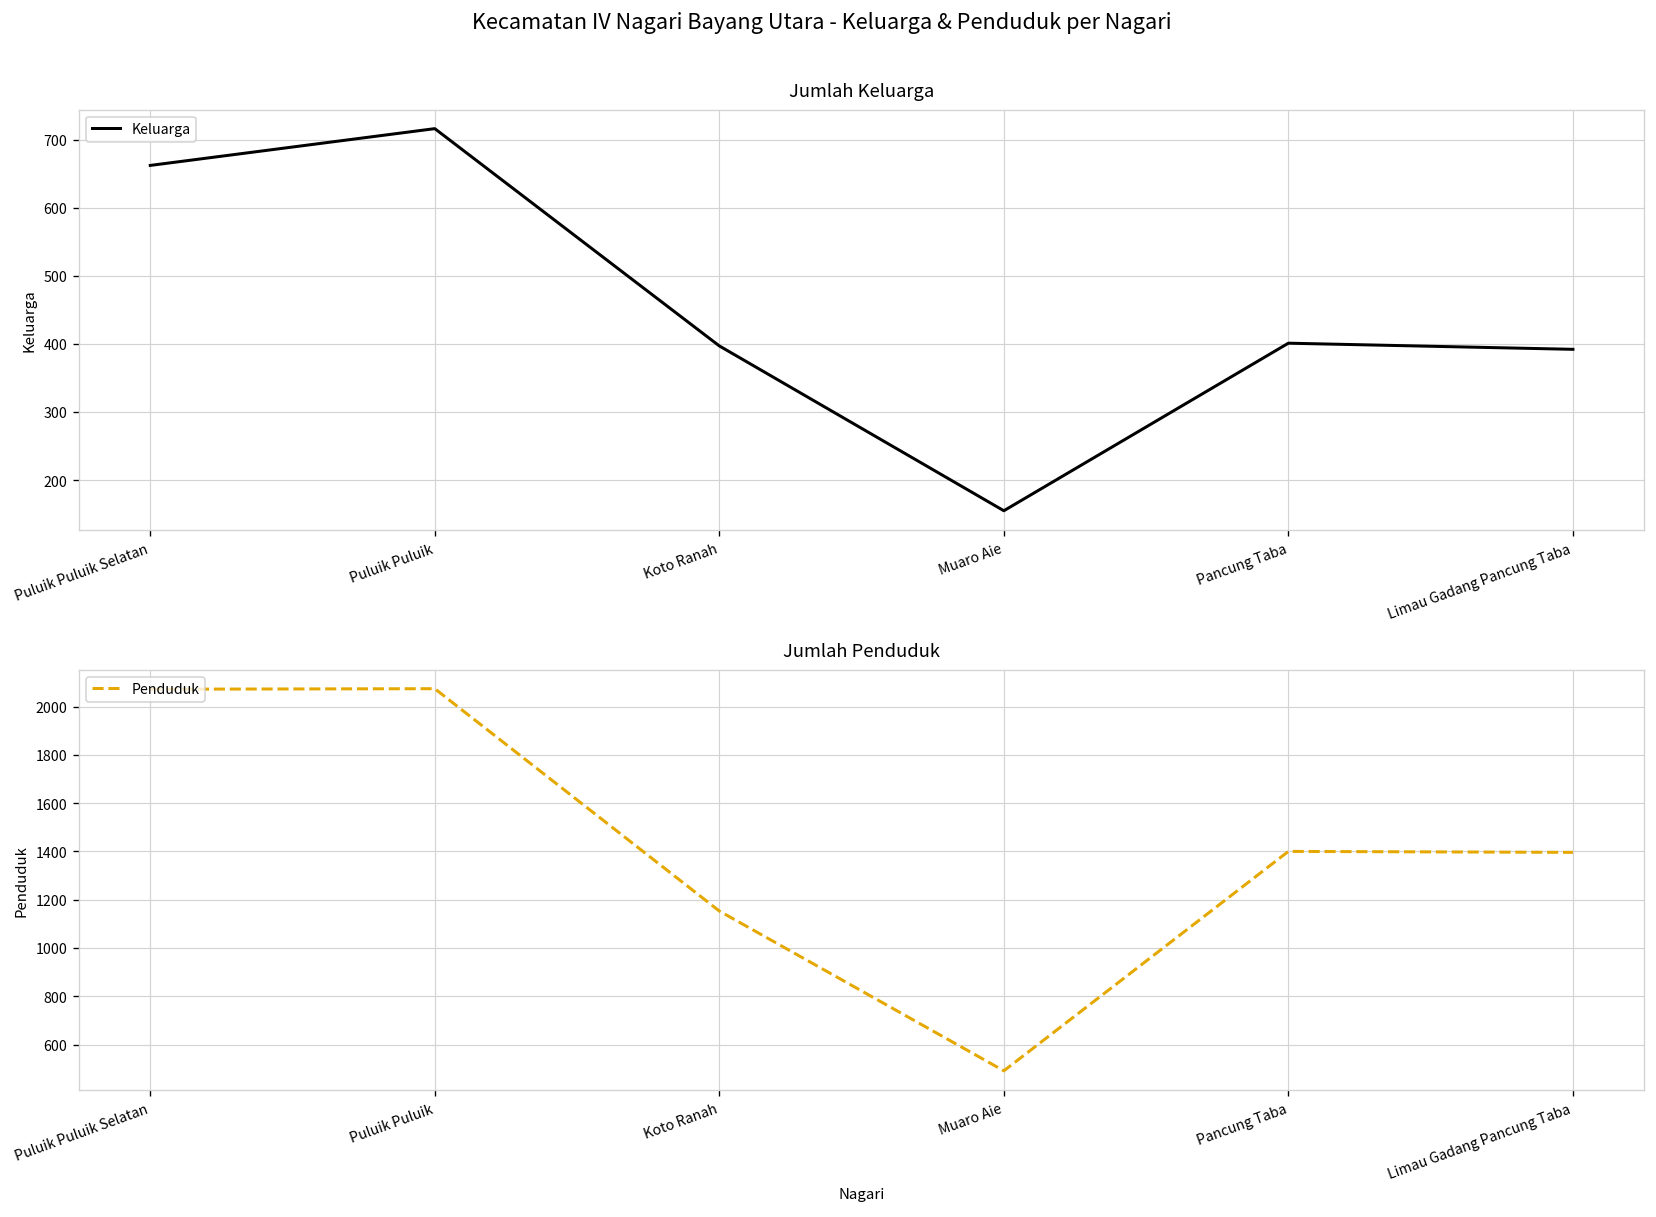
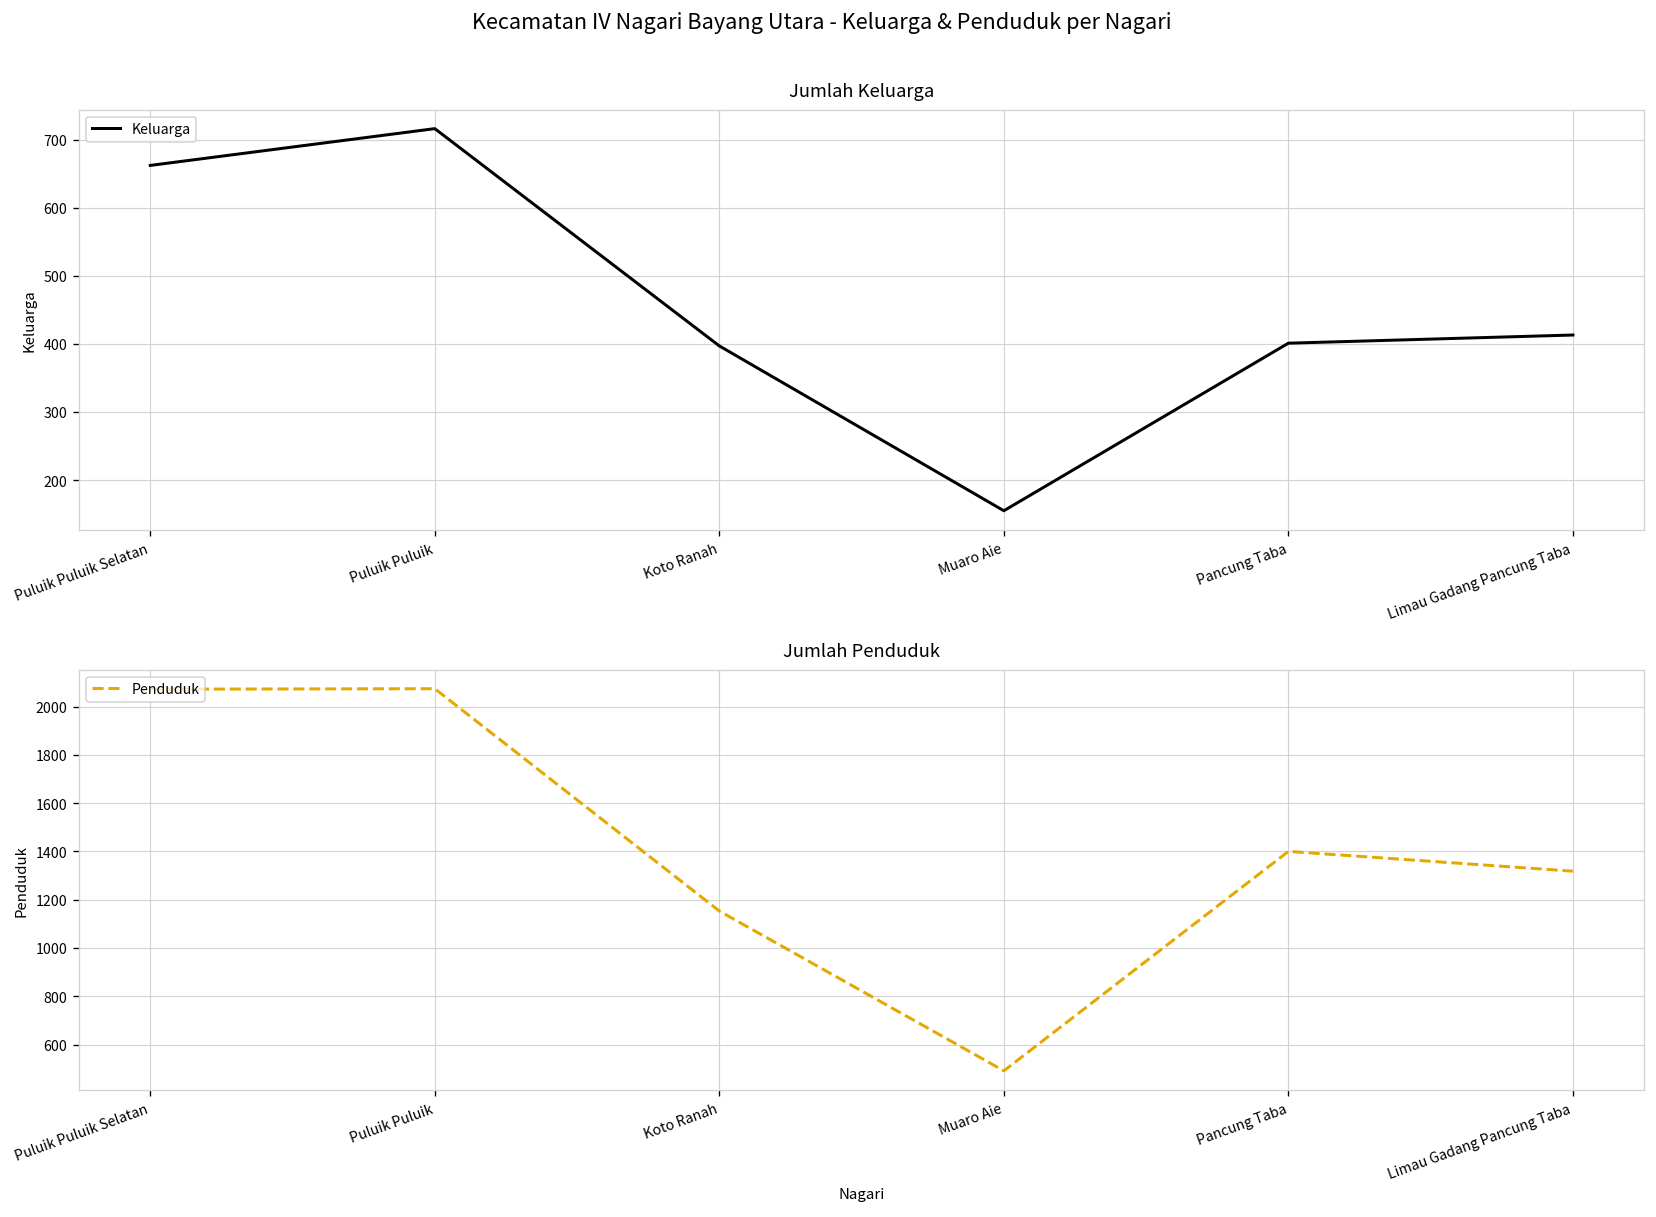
  {
    "Jumlah Keluarga": {
      "Puluik Puluik Selatan": 660,
      "Puluik Puluik": 720,
      "Koto Ranah": 400,
      "Muaro Aie": 160,
      "Pancung Taba": 400,
-     "Limau Gadang Pancung Taba": 390
+     "Limau Gadang Pancung Taba": 410
    },
    "Jumlah Penduduk": {
      "Puluik Puluik": 2070,
      "Koto Ranah": 1150,
      "Muaro Aie": 490,
      "Pancung Taba": 1400,
-     "Limau Gadang Pancung Taba": 1400
+     "Limau Gadang Pancung Taba": 1320
    }
  }
